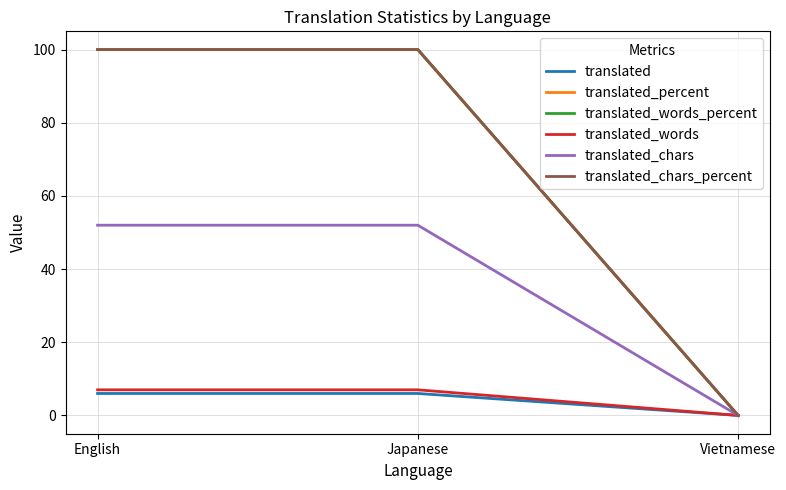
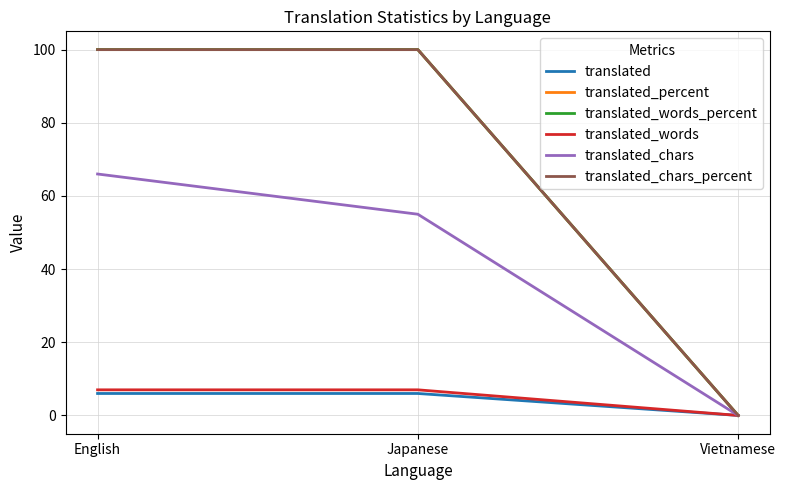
  {
    "translated": {
      "English": 6,
      "Japanese": 6
    },
    "translated_chars_percent": {
      "English": 100,
      "Japanese": 100
    },
    "translated_words": {
      "English": 7,
      "Japanese": 7
    },
    "translated_chars": {
-     "English": 52,
-     "Japanese": 52
+     "English": 66,
+     "Japanese": 55
    }
  }
